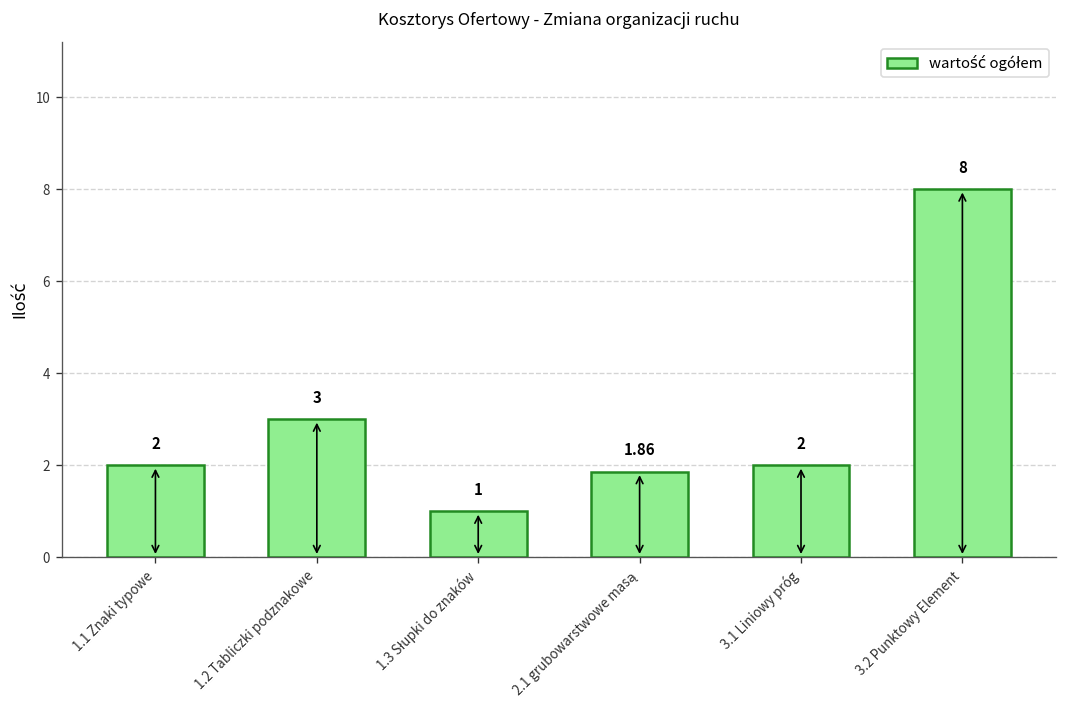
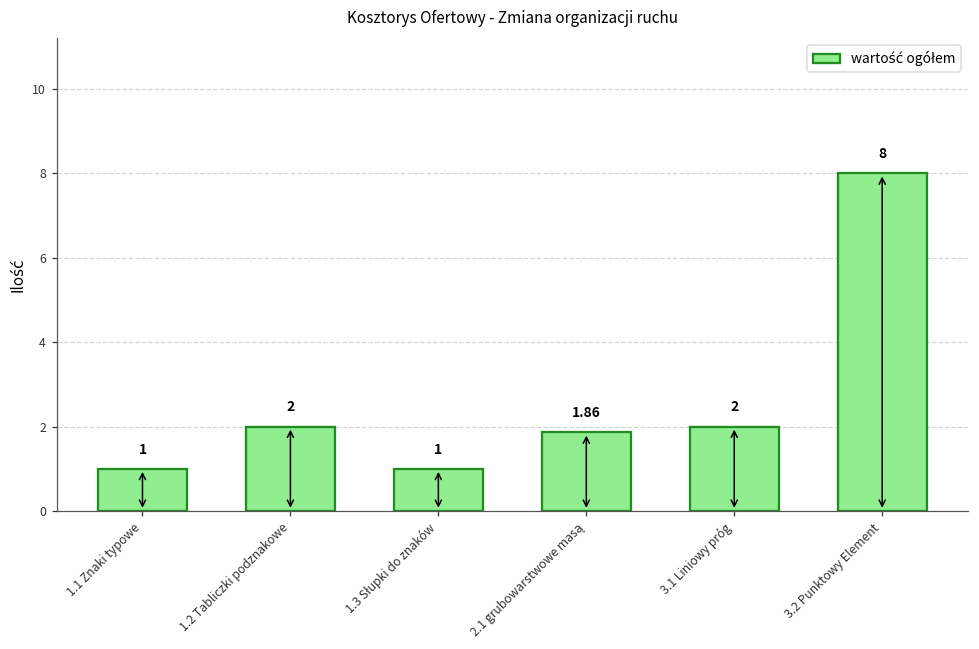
  {
-   "1.1 Znaki typowe": 2,
-   "1.2 Tabliczki podznakowe": 3,
+   "1.1 Znaki typowe": 1,
+   "1.2 Tabliczki podznakowe": 2,
    "1.3 Słupki do znaków": 1,
    "2.1 grubowarstwowe masą": 1.86,
    "3.1 Liniowy próg": 2,
    "3.2 Punktowy Element": 8
  }
